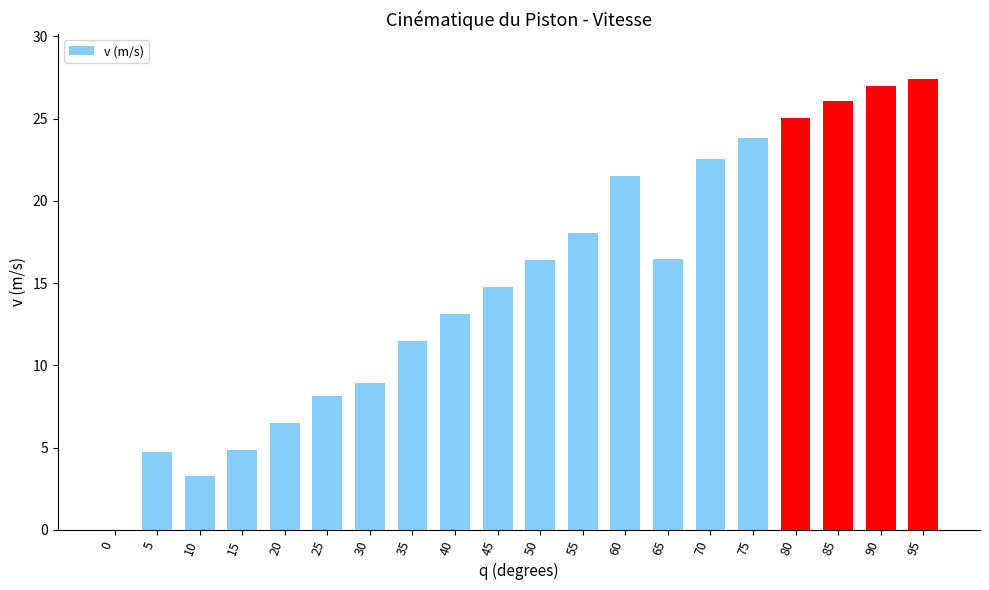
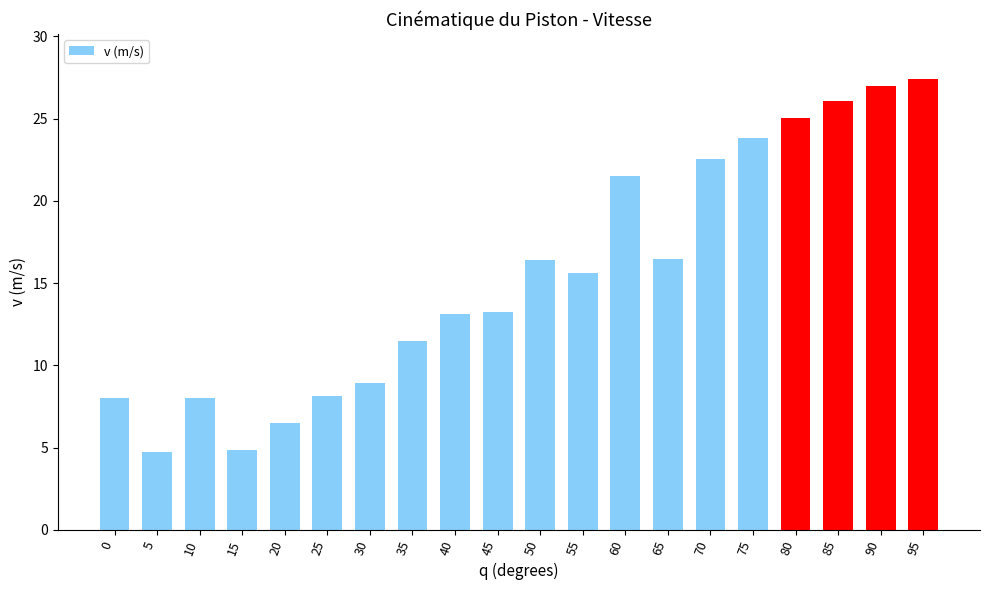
  {
-   "0": 0,
+   "0": 8,
    "5": 4.7,
-   "10": 3.3,
+   "10": 8.0,
    "15": 4.9,
    "20": 6.5,
    "25": 8.2,
    "30": 8.9,
    "35": 11.5,
    "40": 13.1,
-   "45": 14.8,
+   "45": 13.3,
    "50": 16.4,
-   "55": 18.0,
+   "55": 15.6,
    "60": 21.5,
    "65": 16.5,
    "70": 22.5,
    "75": 23.8,
    "80": 25.0,
    "85": 26.1,
    "90": 27.0,
    "95": 27.4
  }
